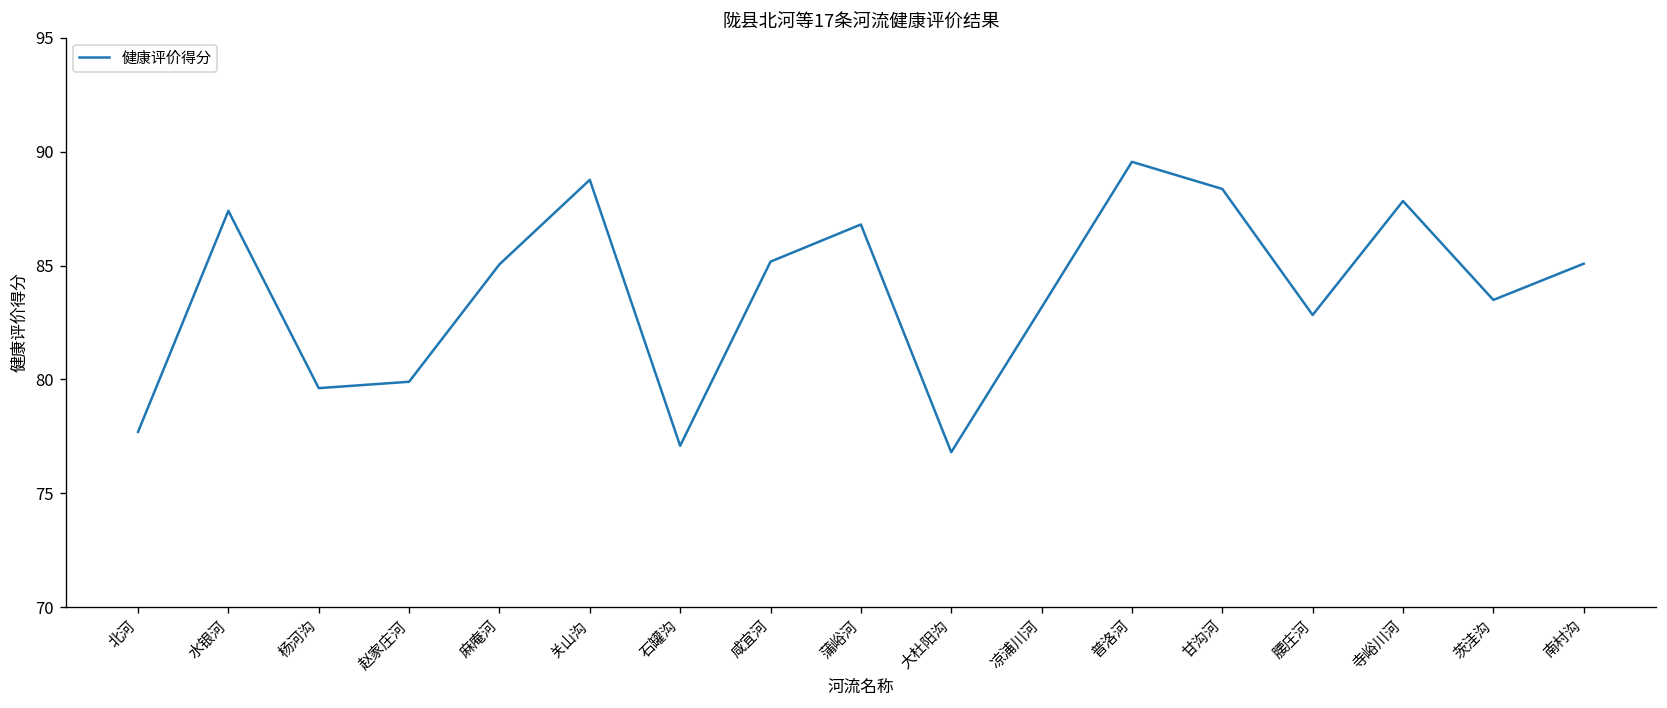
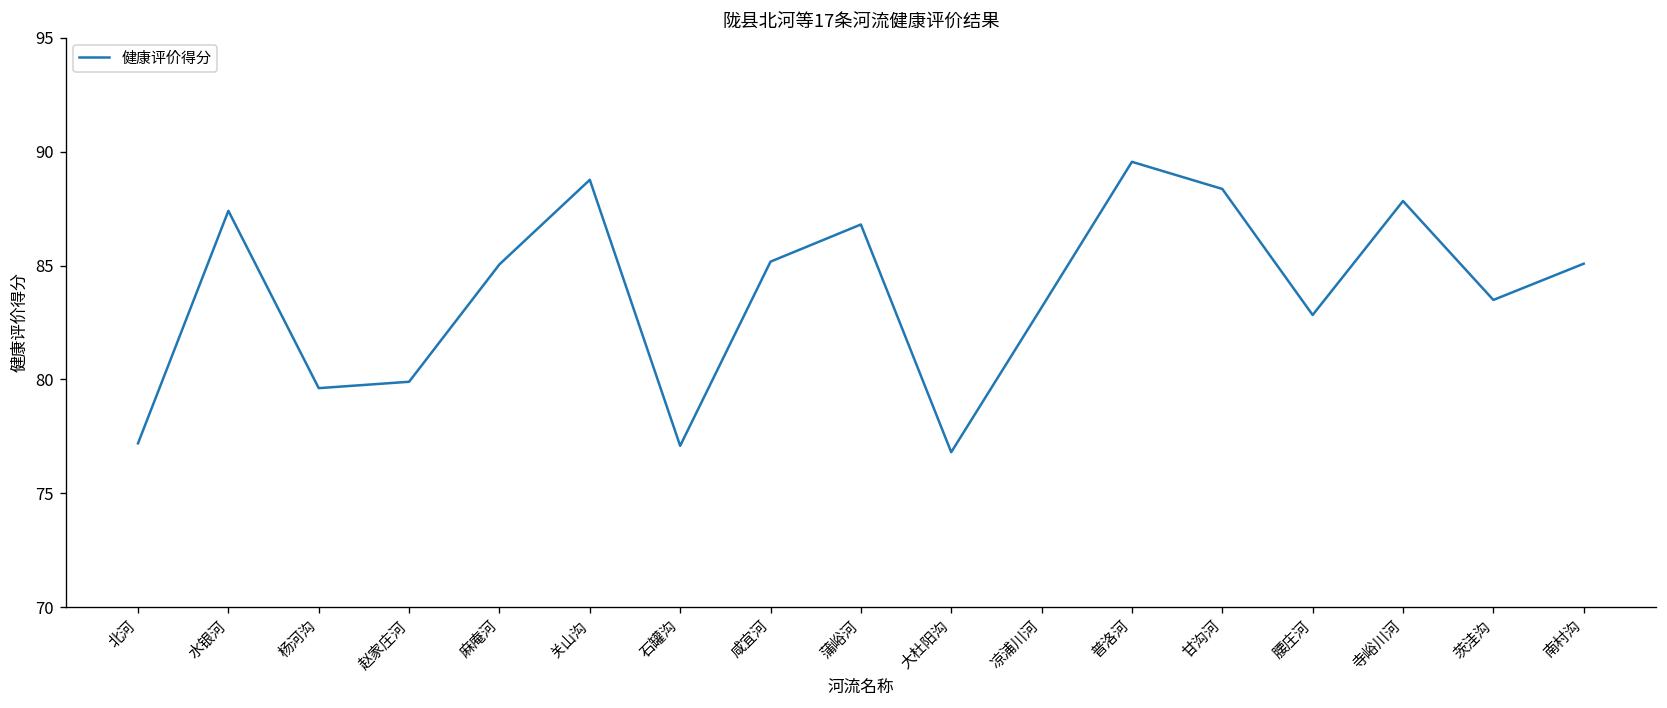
  {
-   "北河": 77.7,
+   "北河": 77.2,
    "水银河": 87.4,
    "杨河沟": 79.6,
    "赵家庄河": 79.9,
    "麻庵河": 85.1,
    "关山沟": 88.8,
    "石罐沟": 77.1,
    "咸宜河": 85.2,
    "蒲峪河": 86.8,
    "大杜阳沟": 76.8,
    "凉浦川河": 83.2,
    "普洛河": 89.6,
    "甘沟河": 88.4,
    "腰庄河": 82.8,
    "寺峪川河": 87.8,
    "茨洼沟": 83.5,
    "南村沟": 85.1
  }
